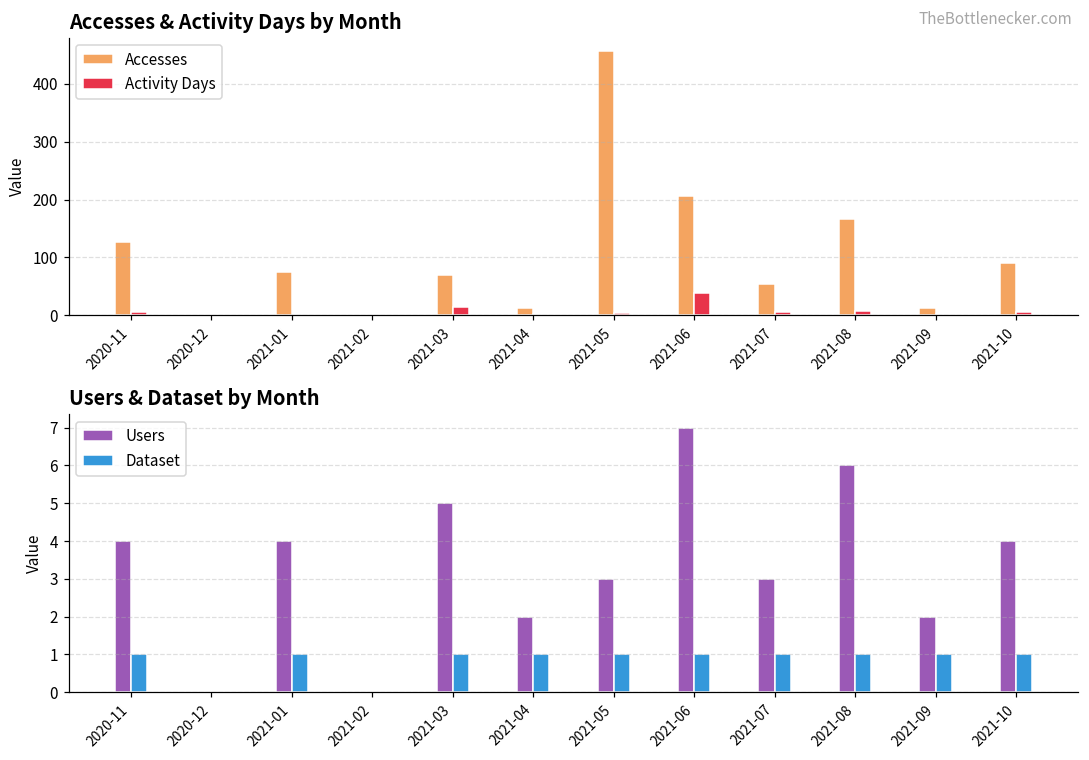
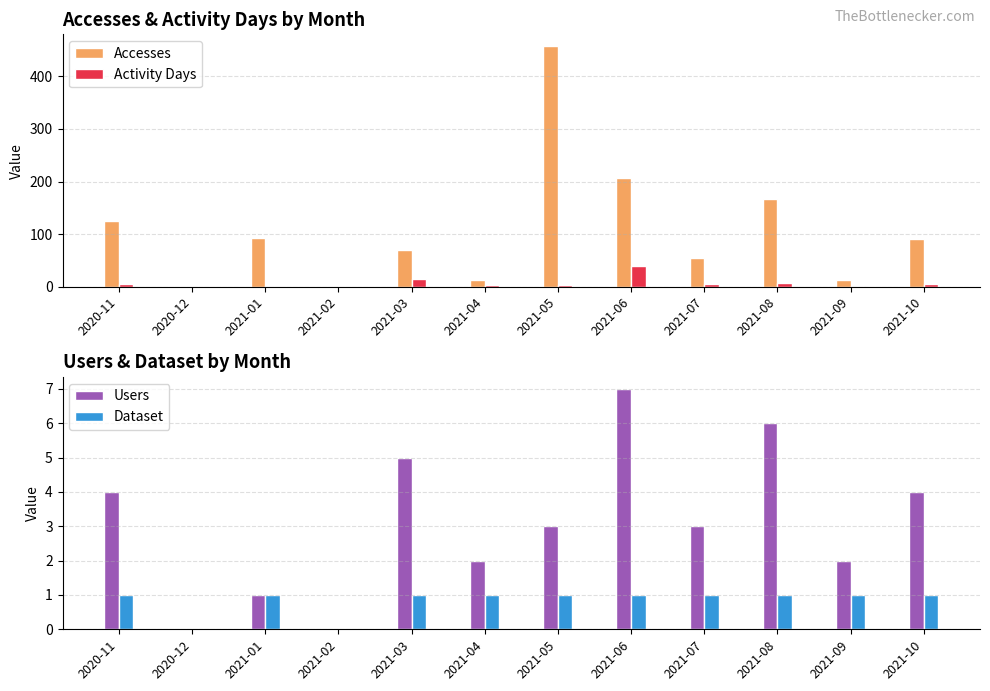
  {
    "Accesses & Activity Days by Month": {
      "Accesses": {
        "2020-11": 130,
        "2020-12": 0,
-       "2021-01": 80,
+       "2021-01": 90,
        "2021-02": 0,
        "2021-03": 70,
        "2021-04": 10,
        "2021-05": 460,
        "2021-06": 210,
        "2021-07": 60,
        "2021-08": 170,
        "2021-09": 10,
        "2021-10": 90
      },
      "Activity Days": {
        "2020-11": 10,
        "2020-12": 0,
        "2021-02": 0,
        "2021-03": 20,
        "2021-06": 40,
        "2021-07": 10,
        "2021-08": 10,
        "2021-10": 10
      }
    },
    "Users & Dataset by Month": {
      "Users": {
        "2020-11": 4,
        "2020-12": 0,
-       "2021-01": 4,
+       "2021-01": 1,
        "2021-02": 0,
        "2021-03": 5,
        "2021-04": 2,
        "2021-05": 3,
        "2021-06": 7,
        "2021-07": 3,
        "2021-08": 6,
        "2021-09": 2,
        "2021-10": 4
      },
      "Dataset": {
        "2020-11": 1,
        "2020-12": 0,
        "2021-01": 1,
        "2021-02": 0,
        "2021-03": 1,
        "2021-04": 1,
        "2021-05": 1,
        "2021-06": 1,
        "2021-07": 1,
        "2021-08": 1,
        "2021-09": 1,
        "2021-10": 1
      }
    }
  }
